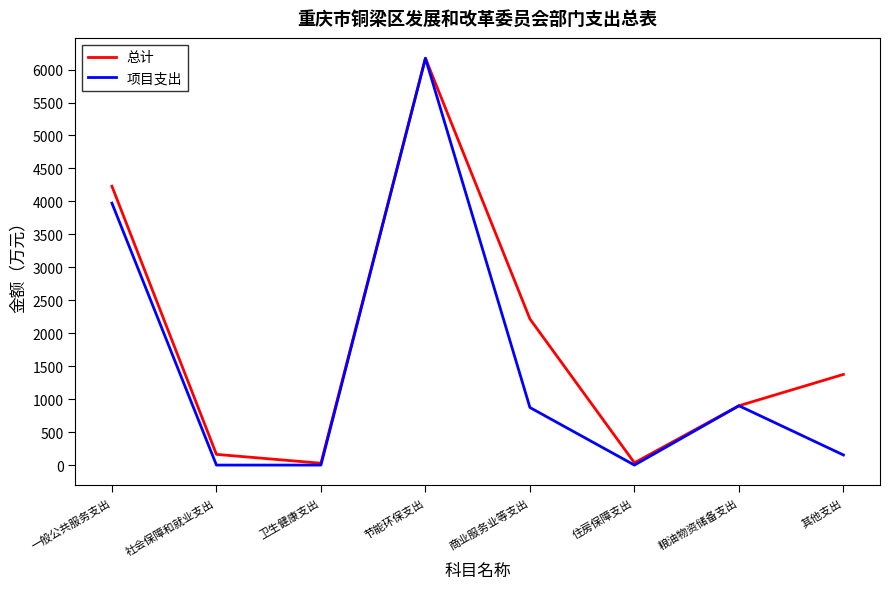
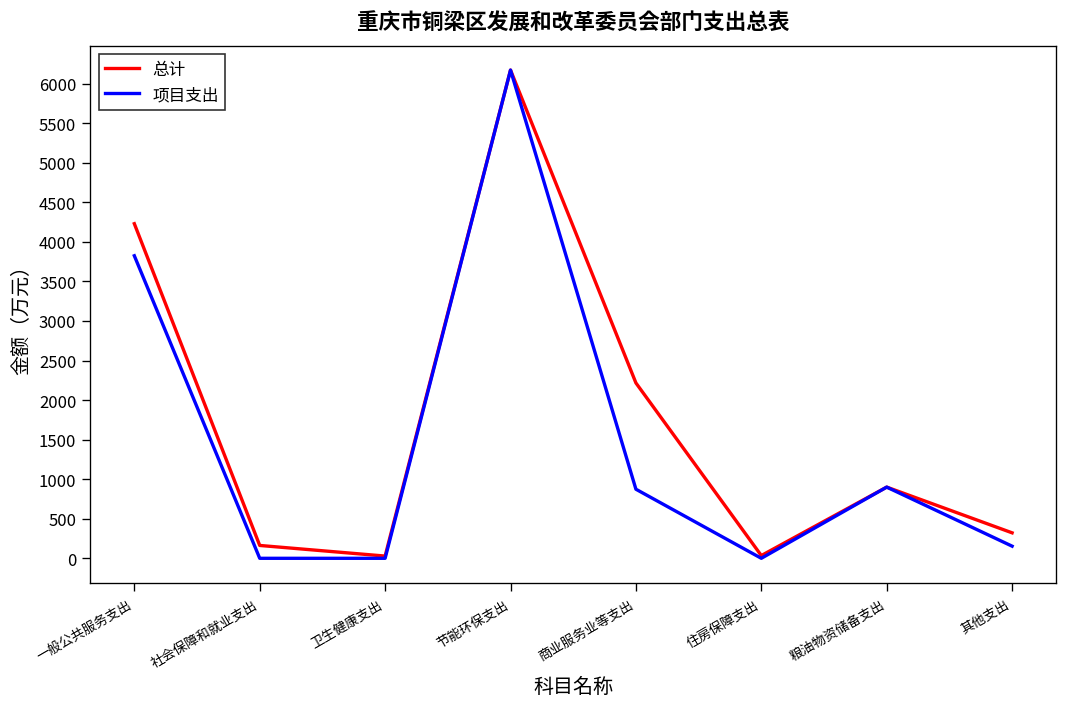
  {
    "总计": {
      "一般公共服务支出": 4200,
      "社会保障和就业支出": 200,
      "商业服务业等支出": 2200,
-     "其他支出": 1400
+     "其他支出": 300
    },
    "项目支出": {
-     "一般公共服务支出": 4000,
+     "一般公共服务支出": 3800,
      "社会保障和就业支出": 0,
      "商业服务业等支出": 900,
      "其他支出": 200
    }
  }
